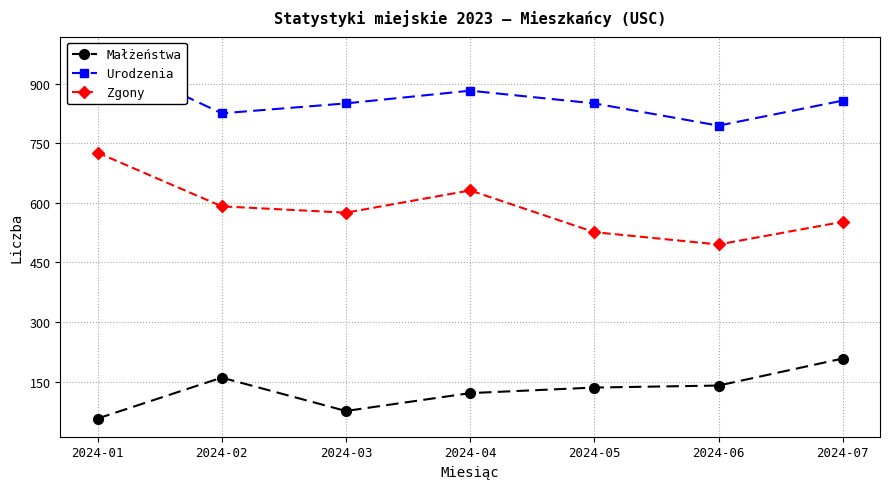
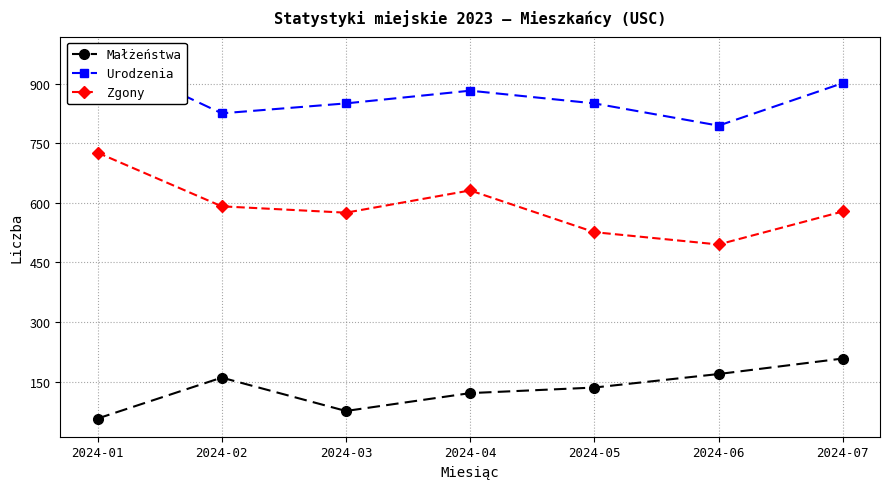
  {
    "Małżeństwa": {
      "2024-01": 60,
      "2024-02": 160,
      "2024-03": 80,
      "2024-04": 120,
      "2024-05": 140,
-     "2024-06": 140,
+     "2024-06": 170,
      "2024-07": 210
    },
    "Urodzenia": {
      "2024-02": 830,
      "2024-03": 850,
      "2024-04": 880,
      "2024-05": 850,
      "2024-06": 790,
-     "2024-07": 860
+     "2024-07": 900
    },
    "Zgony": {
      "2024-01": 730,
      "2024-02": 590,
      "2024-03": 580,
      "2024-04": 630,
      "2024-05": 530,
      "2024-06": 500,
-     "2024-07": 550
+     "2024-07": 580
    }
  }
